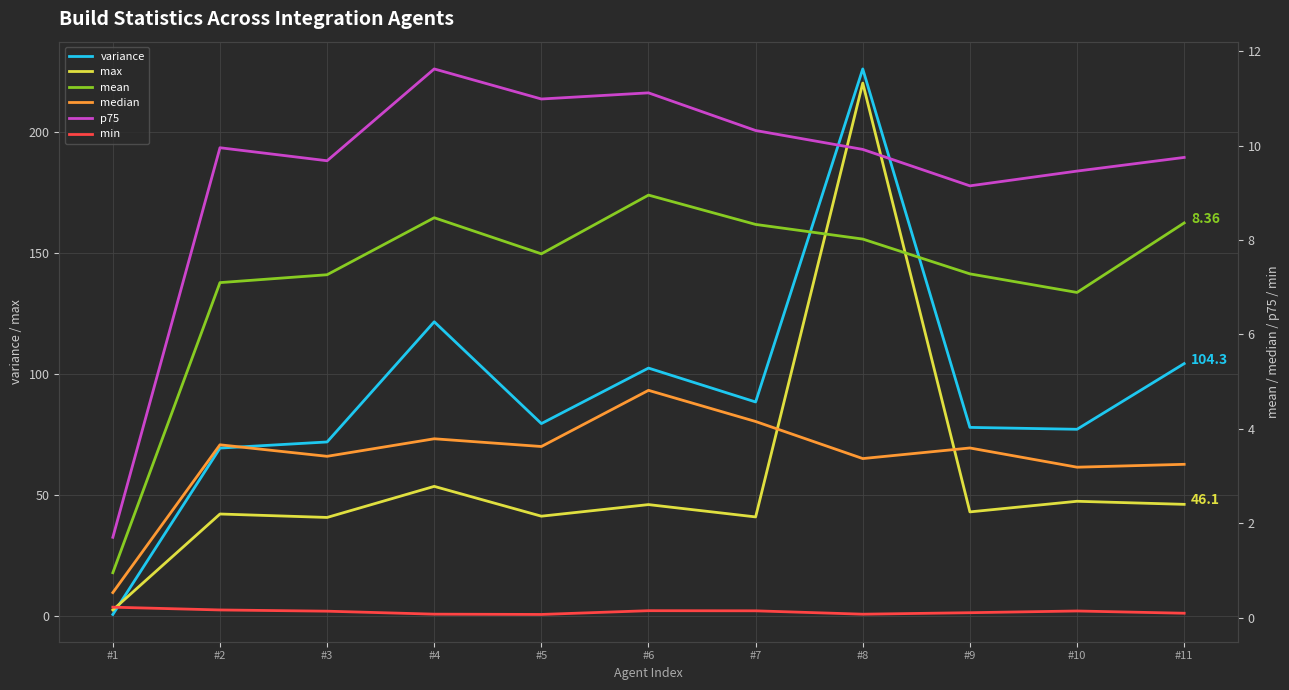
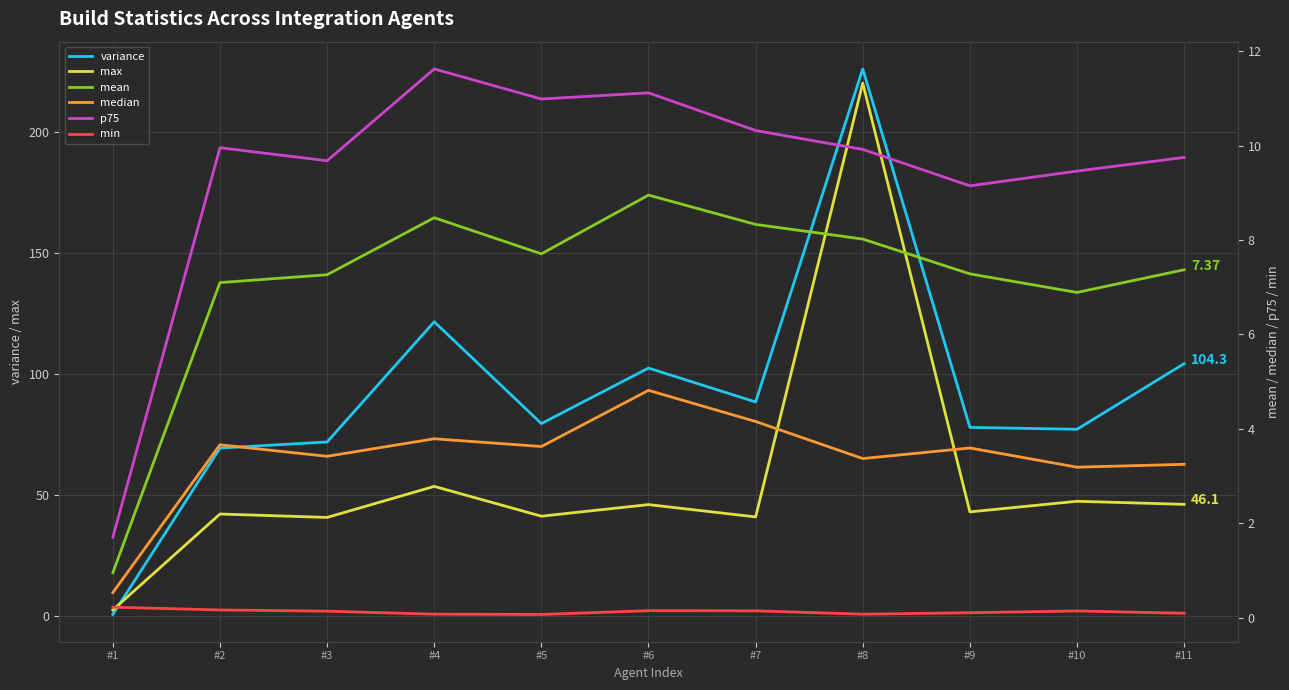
  {
    "variance": {
      "#11": 104.3
    },
    "max": {
      "#11": 46.1
    },
    "mean": {
-     "#11": 8.36
+     "#11": 7.37
    }
  }
